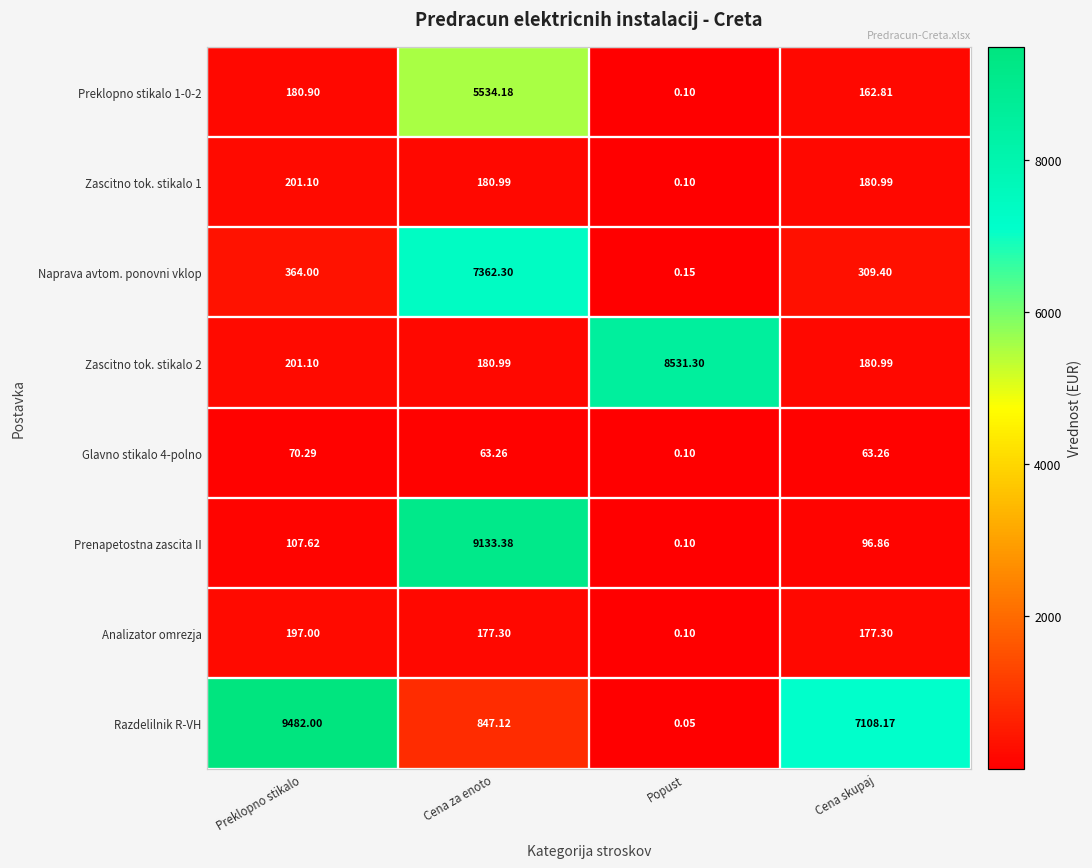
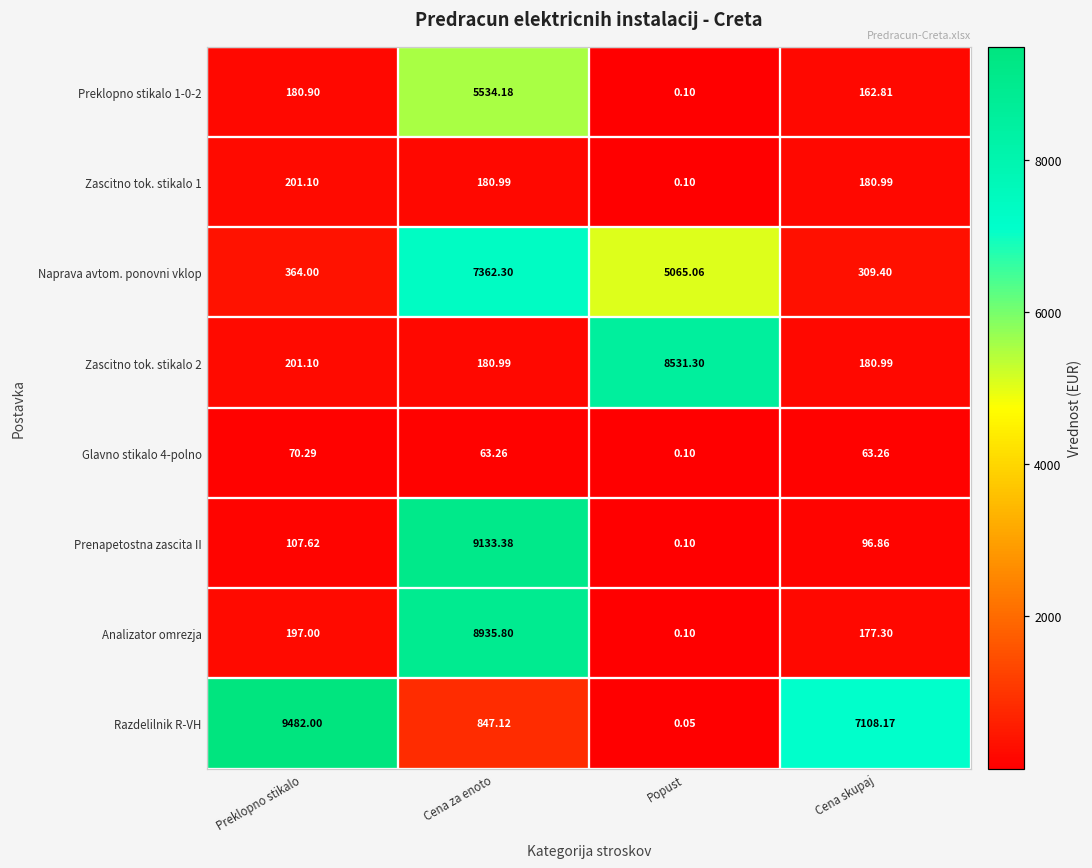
  {
    "Preklopno stikalo 1-0-2": {
      "Preklopno stikalo": 180.90,
      "Cena za enoto": 5534.18,
      "Popust": 0.10,
      "Cena skupaj": 162.81
    },
    "Zascitno tok. stikalo 1": {
      "Preklopno stikalo": 201.10,
      "Cena za enoto": 180.99,
      "Popust": 0.10,
      "Cena skupaj": 180.99
    },
    "Naprava avtom. ponovni vklop": {
      "Preklopno stikalo": 364.00,
      "Cena za enoto": 7362.30,
-     "Popust": 0.15,
+     "Popust": 5065.06,
      "Cena skupaj": 309.40
    },
    "Zascitno tok. stikalo 2": {
      "Preklopno stikalo": 201.10,
      "Cena za enoto": 180.99,
      "Popust": 8531.30,
      "Cena skupaj": 180.99
    },
    "Glavno stikalo 4-polno": {
      "Preklopno stikalo": 70.29,
      "Cena za enoto": 63.26,
      "Popust": 0.10,
      "Cena skupaj": 63.26
    },
    "Prenapetostna zascita II": {
      "Preklopno stikalo": 107.62,
      "Cena za enoto": 9133.38,
      "Popust": 0.10,
      "Cena skupaj": 96.86
    },
    "Analizator omrezja": {
      "Preklopno stikalo": 197.00,
-     "Cena za enoto": 177.30,
+     "Cena za enoto": 8935.80,
      "Popust": 0.10,
      "Cena skupaj": 177.30
    },
    "Razdelilnik R-VH": {
      "Preklopno stikalo": 9482.00,
      "Cena za enoto": 847.12,
      "Popust": 0.05,
      "Cena skupaj": 7108.17
    }
  }
